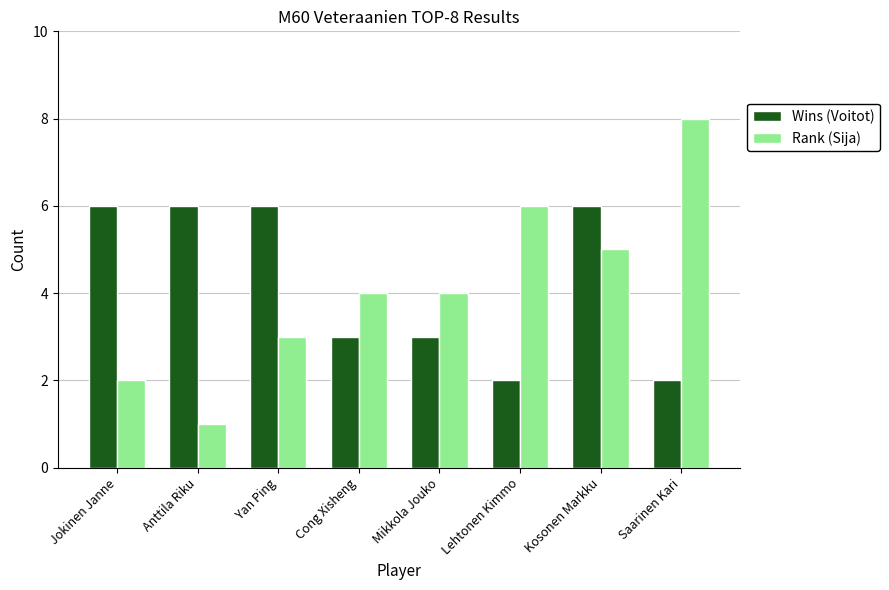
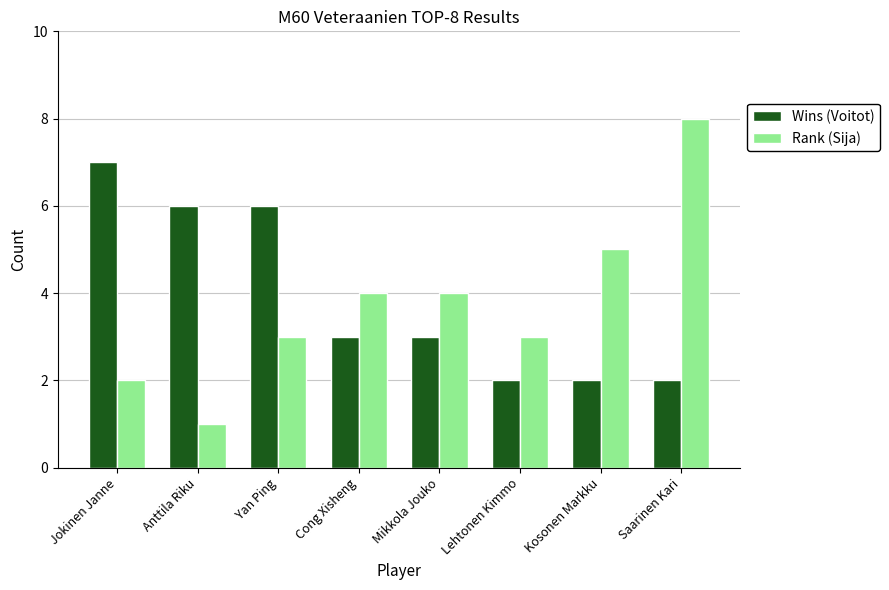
  {
    "Wins (Voitot)": {
-     "Jokinen Janne": 6,
+     "Jokinen Janne": 7,
      "Anttila Riku": 6,
      "Yan Ping": 6,
      "Cong Xisheng": 3,
      "Mikkola Jouko": 3,
      "Lehtonen Kimmo": 2,
-     "Kosonen Markku": 6,
+     "Kosonen Markku": 2,
      "Saarinen Kari": 2
    },
    "Rank (Sija)": {
      "Jokinen Janne": 2,
      "Anttila Riku": 1,
      "Yan Ping": 3,
      "Cong Xisheng": 4,
      "Mikkola Jouko": 4,
-     "Lehtonen Kimmo": 6,
+     "Lehtonen Kimmo": 3,
      "Kosonen Markku": 5,
      "Saarinen Kari": 8
    }
  }
